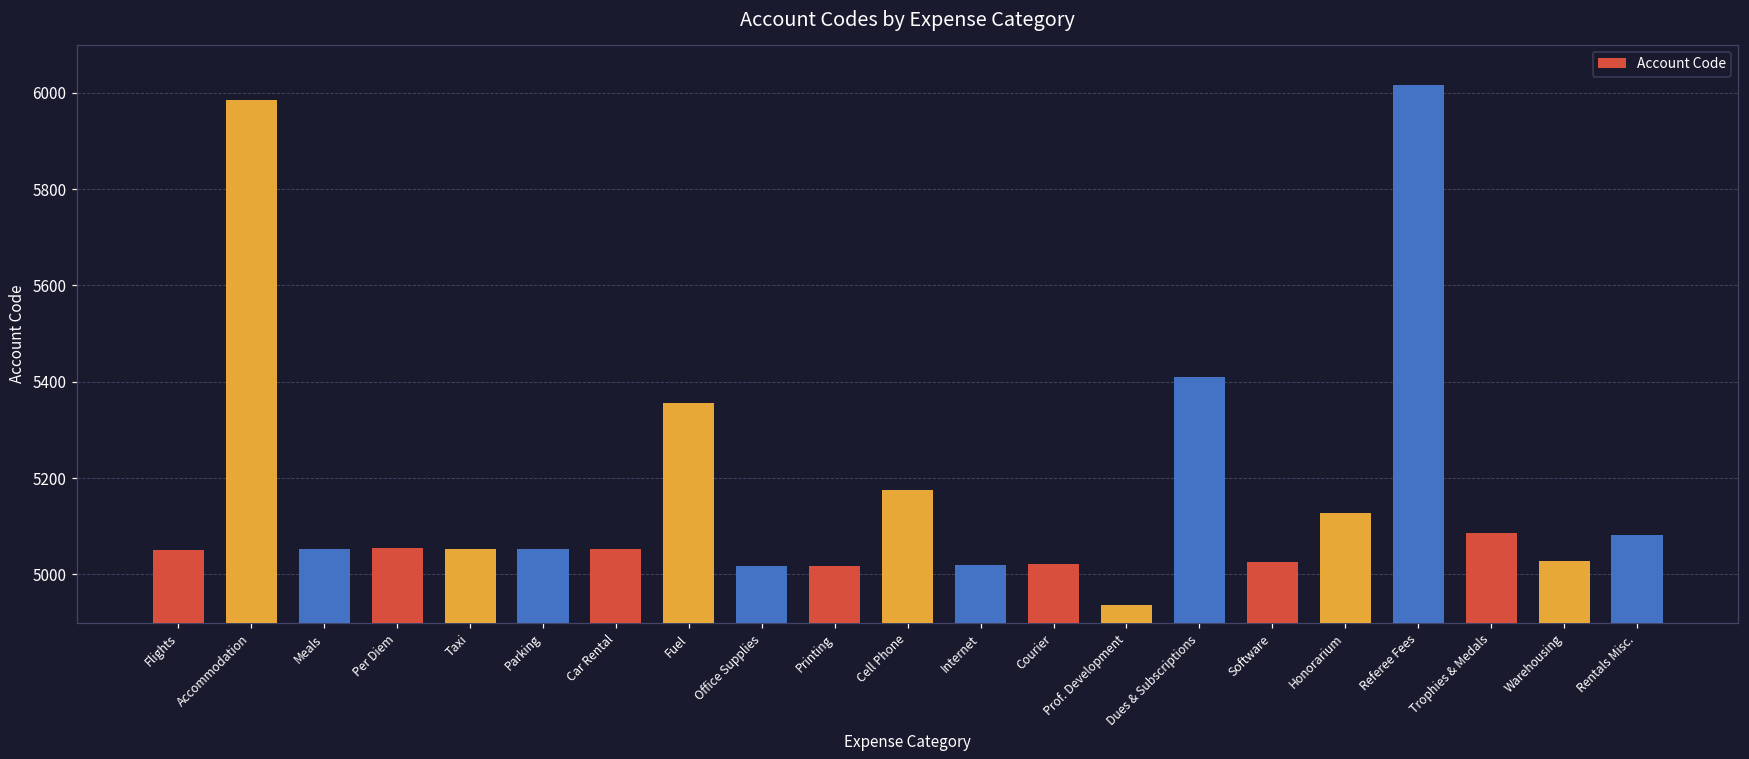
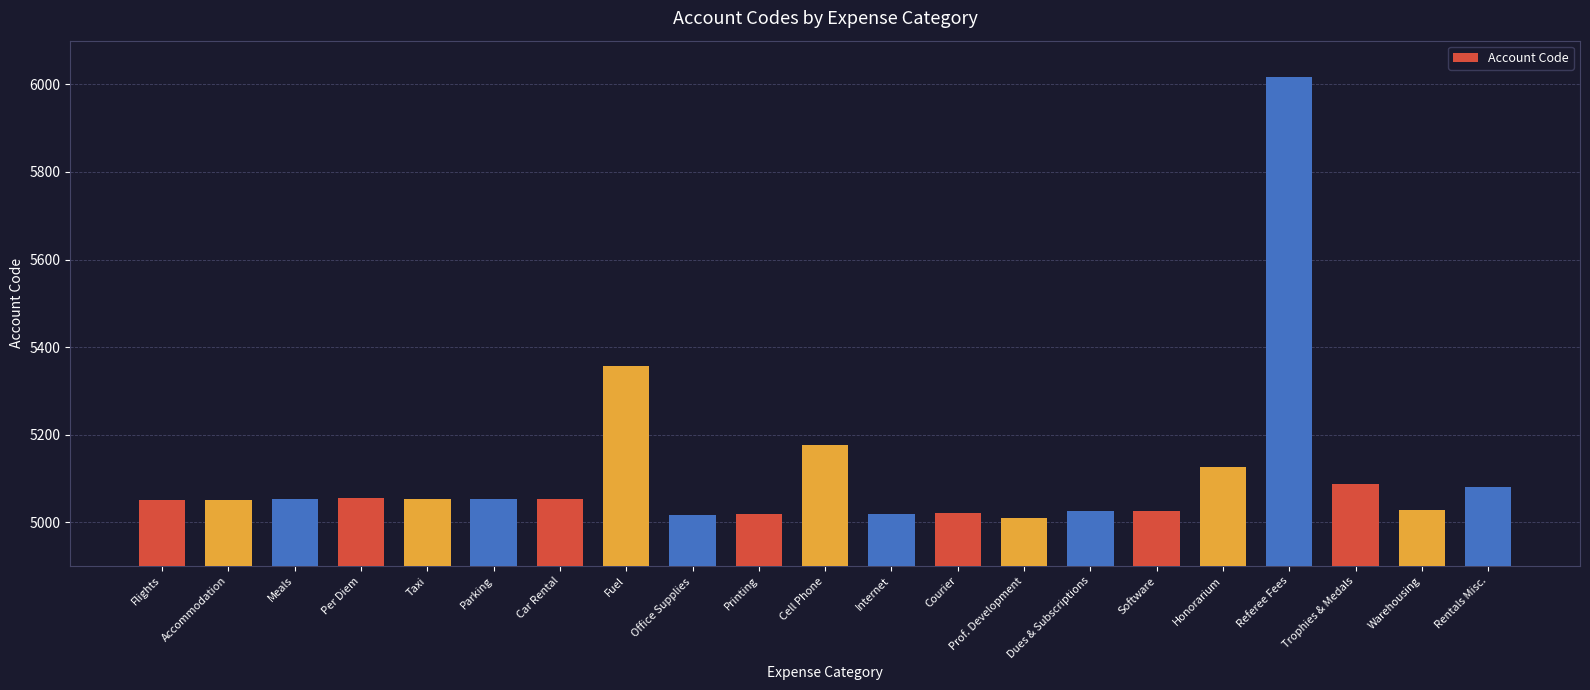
  {
    "Flights": 5050,
-   "Accommodation": 5990,
+   "Accommodation": 5050,
    "Meals": 5050,
    "Per Diem": 5060,
    "Taxi": 5050,
    "Parking": 5050,
    "Car Rental": 5050,
    "Fuel": 5360,
    "Office Supplies": 5020,
    "Printing": 5020,
    "Cell Phone": 5180,
    "Internet": 5020,
    "Courier": 5020,
-   "Prof. Development": 4940,
-   "Dues & Subscriptions": 5410,
+   "Prof. Development": 5010,
+   "Dues & Subscriptions": 5030,
    "Software": 5030,
    "Honorarium": 5130,
    "Referee Fees": 6020,
    "Trophies & Medals": 5090,
    "Warehousing": 5030,
    "Rentals Misc.": 5080
  }
